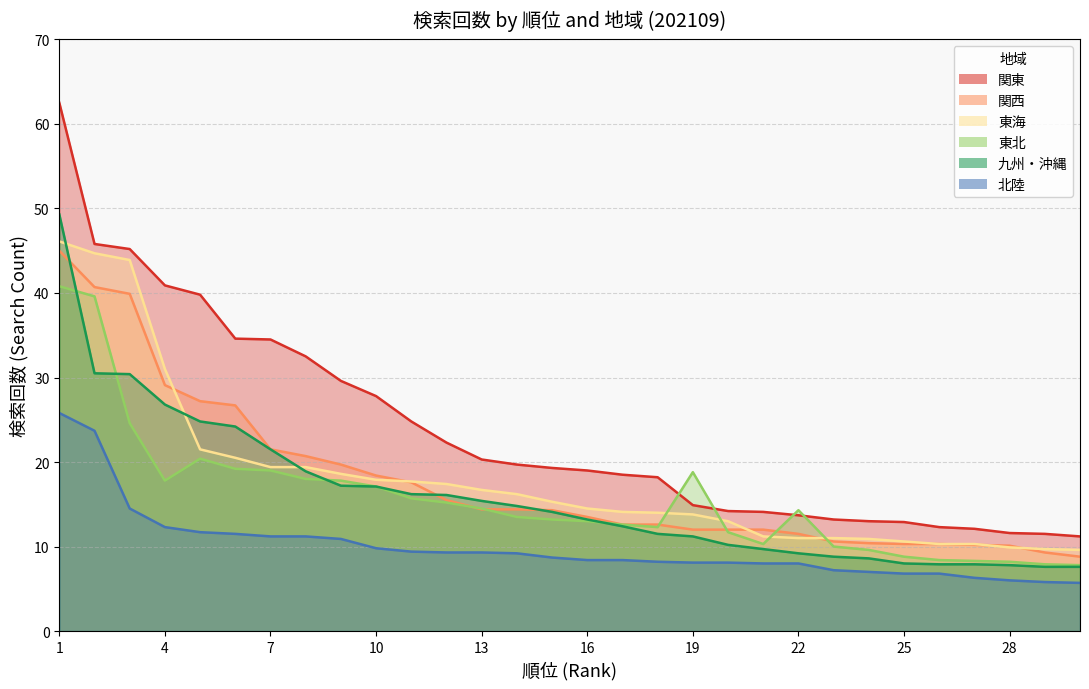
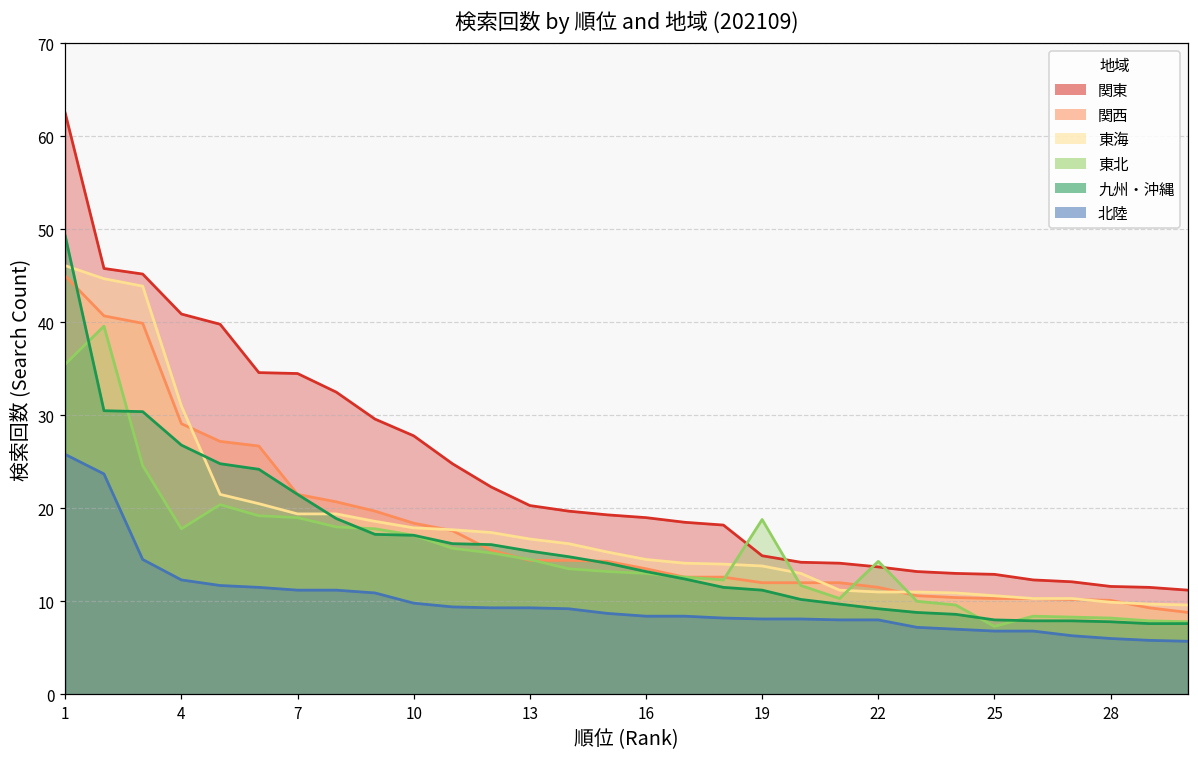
  {
    "東北": {
-     "1": 41,
+     "1": 36,
      "4": 18,
      "7": 19,
      "19": 19,
      "22": 14,
-     "25": 9,
+     "25": 7,
      "28": 8
    }
  }
